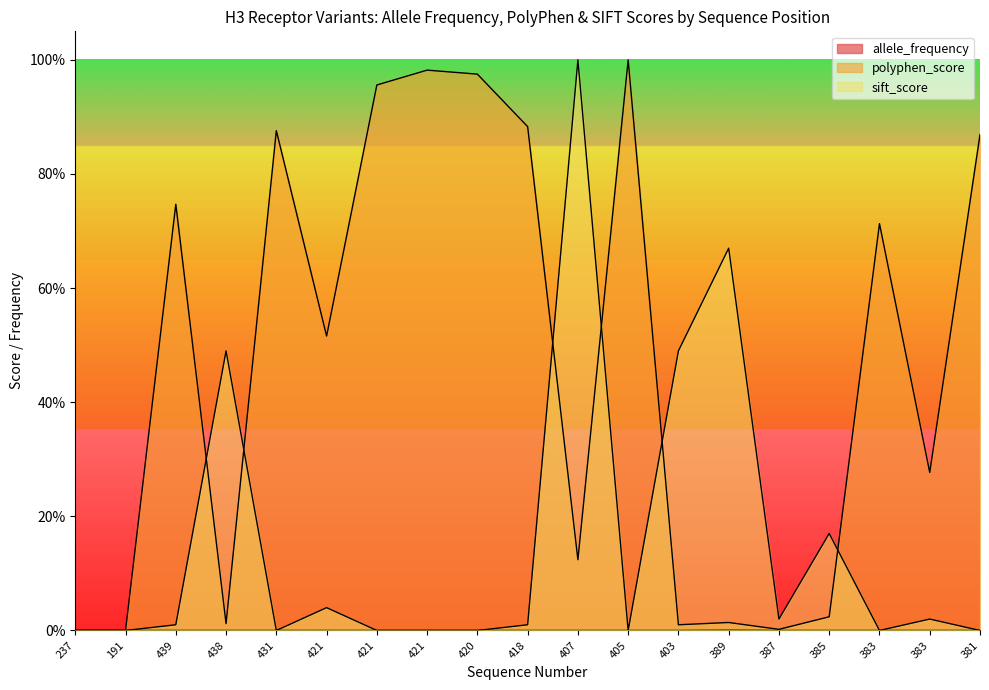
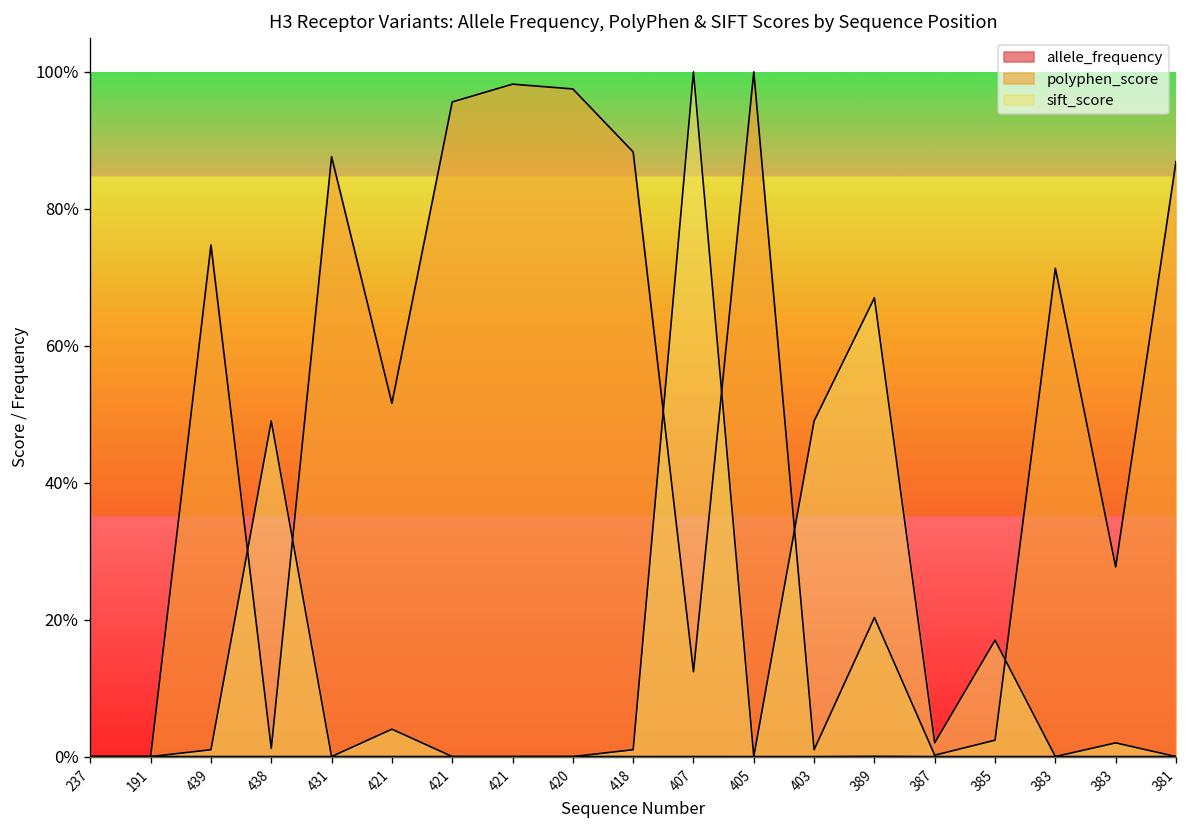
  {
    "allele_frequency": {
      "439": "0%",
      "438": "0%",
      "418": "0%",
      "407": "0%",
      "403": "0%",
      "389": "0%",
      "385": "0%"
    },
    "polyphen_score": {
      "439": "75%",
      "438": "1%",
      "431": "88%",
      "420": "98%",
      "418": "88%",
      "407": "12%",
      "405": "100%",
      "403": "1%",
-     "389": "1%",
+     "389": "20%",
      "385": "2%",
      "381": "87%"
    },
    "sift_score": {
      "439": "1%",
      "438": "49%",
      "418": "1%",
      "407": "100%",
      "403": "49%",
      "389": "67%",
      "387": "2%",
      "385": "17%"
    }
  }
